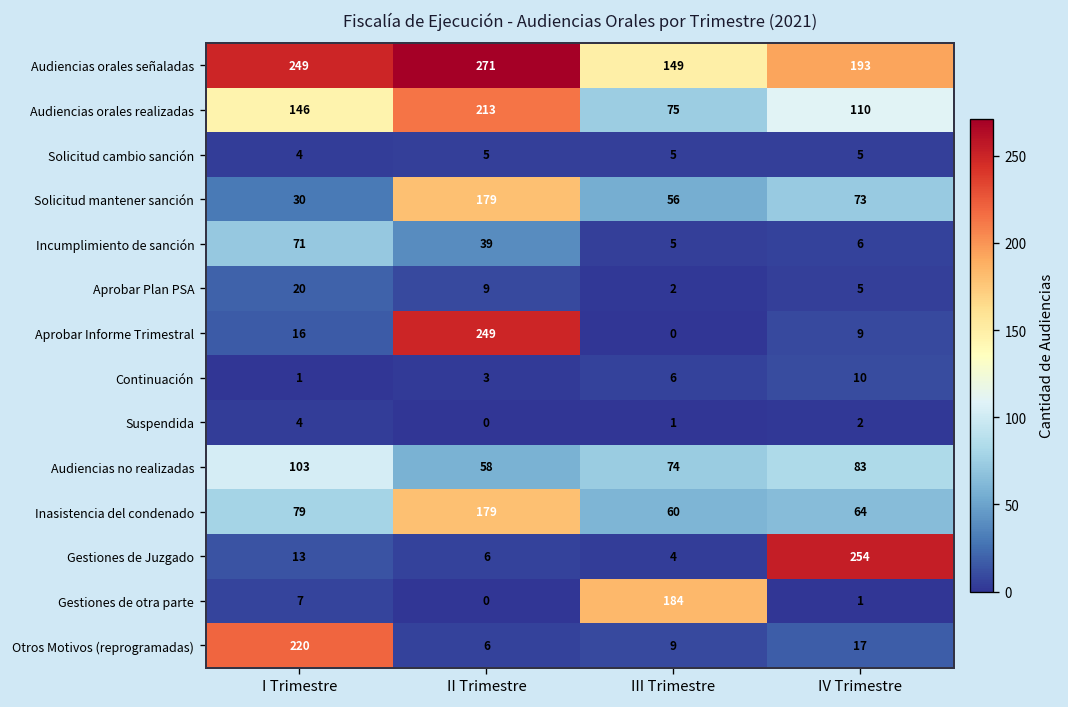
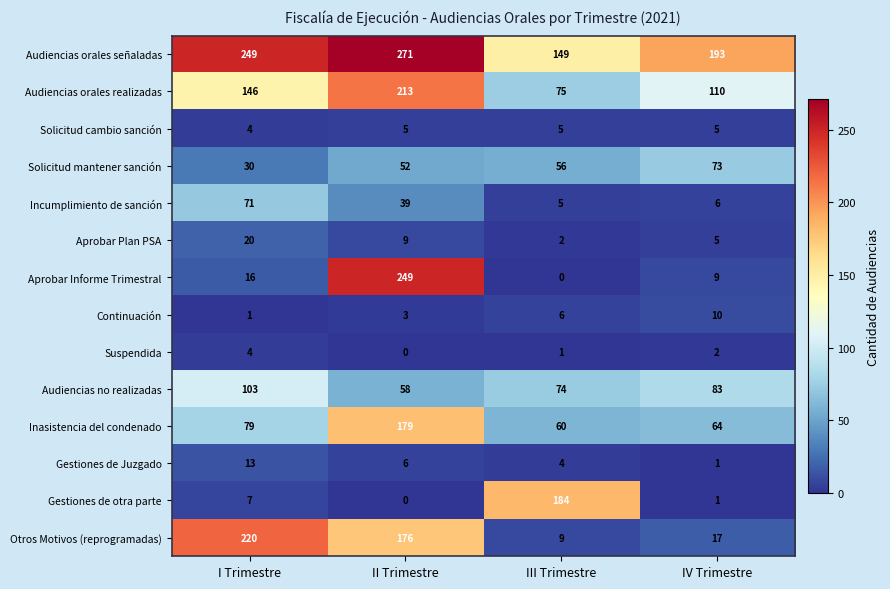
  {
    "Audiencias orales señaladas": {
      "I Trimestre": 249,
      "II Trimestre": 271,
      "III Trimestre": 149,
      "IV Trimestre": 193
    },
    "Audiencias orales realizadas": {
      "I Trimestre": 146,
      "II Trimestre": 213,
      "III Trimestre": 75,
      "IV Trimestre": 110
    },
    "Solicitud cambio sanción": {
      "I Trimestre": 4,
      "II Trimestre": 5,
      "III Trimestre": 5,
      "IV Trimestre": 5
    },
    "Solicitud mantener sanción": {
      "I Trimestre": 30,
-     "II Trimestre": 179,
+     "II Trimestre": 52,
      "III Trimestre": 56,
      "IV Trimestre": 73
    },
    "Incumplimiento de sanción": {
      "I Trimestre": 71,
      "II Trimestre": 39,
      "III Trimestre": 5,
      "IV Trimestre": 6
    },
    "Aprobar Plan PSA": {
      "I Trimestre": 20,
      "II Trimestre": 9,
      "III Trimestre": 2,
      "IV Trimestre": 5
    },
    "Aprobar Informe Trimestral": {
      "I Trimestre": 16,
      "II Trimestre": 249,
      "III Trimestre": 0,
      "IV Trimestre": 9
    },
    "Continuación": {
      "I Trimestre": 1,
      "II Trimestre": 3,
      "III Trimestre": 6,
      "IV Trimestre": 10
    },
    "Suspendida": {
      "I Trimestre": 4,
      "II Trimestre": 0,
      "III Trimestre": 1,
      "IV Trimestre": 2
    },
    "Audiencias no realizadas": {
      "I Trimestre": 103,
      "II Trimestre": 58,
      "III Trimestre": 74,
      "IV Trimestre": 83
    },
    "Inasistencia del condenado": {
      "I Trimestre": 79,
      "II Trimestre": 179,
      "III Trimestre": 60,
      "IV Trimestre": 64
    },
    "Gestiones de Juzgado": {
      "I Trimestre": 13,
      "II Trimestre": 6,
      "III Trimestre": 4,
-     "IV Trimestre": 254
+     "IV Trimestre": 1
    },
    "Gestiones de otra parte": {
      "I Trimestre": 7,
      "II Trimestre": 0,
      "III Trimestre": 184,
      "IV Trimestre": 1
    },
    "Otros Motivos (reprogramadas)": {
      "I Trimestre": 220,
-     "II Trimestre": 6,
+     "II Trimestre": 176,
      "III Trimestre": 9,
      "IV Trimestre": 17
    }
  }
